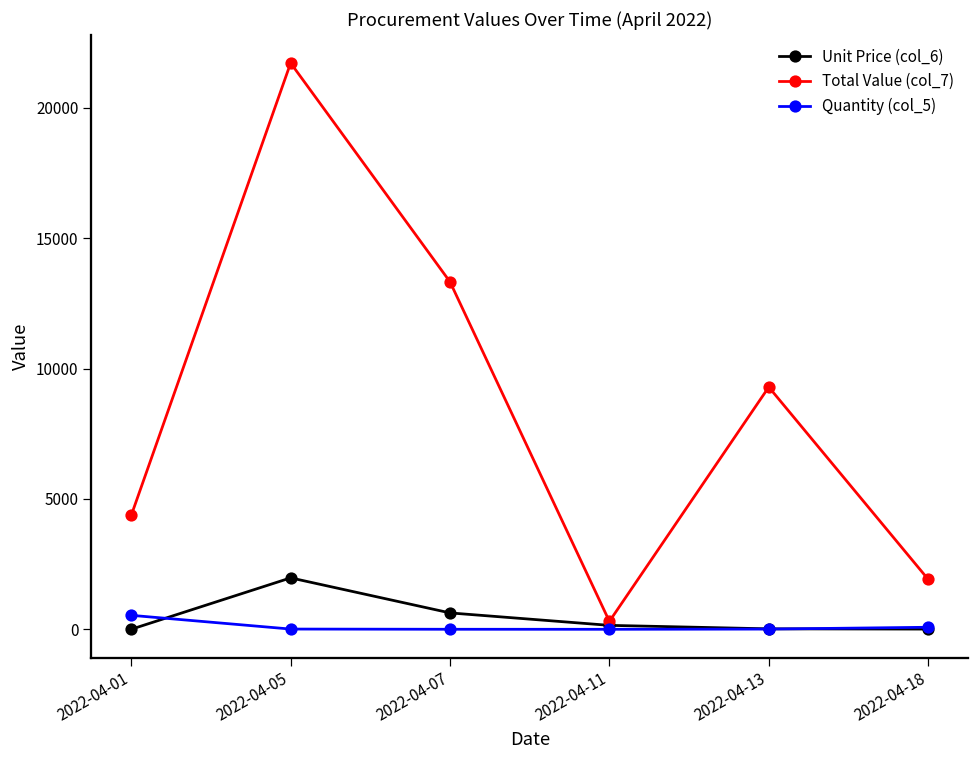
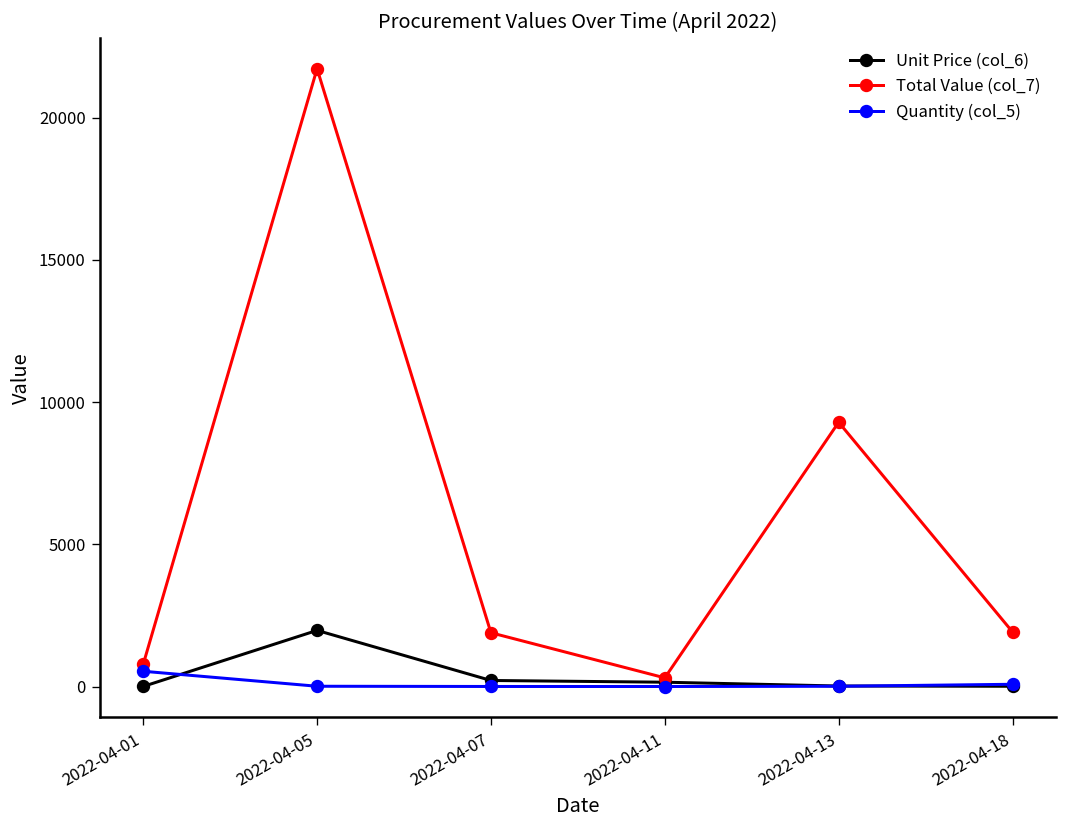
  {
    "Unit Price (col_6)": {
      "2022-04-01": 0,
      "2022-04-05": 2000,
-     "2022-04-07": 600,
+     "2022-04-07": 200,
      "2022-04-11": 200
    },
    "Total Value (col_7)": {
-     "2022-04-01": 4400,
+     "2022-04-01": 800,
      "2022-04-05": 21700,
-     "2022-04-07": 13300,
+     "2022-04-07": 1900,
      "2022-04-11": 300,
      "2022-04-13": 9300,
      "2022-04-18": 1900
    },
    "Quantity (col_5)": {
      "2022-04-01": 500,
      "2022-04-05": 0,
      "2022-04-07": 0,
      "2022-04-11": 0
    }
  }
